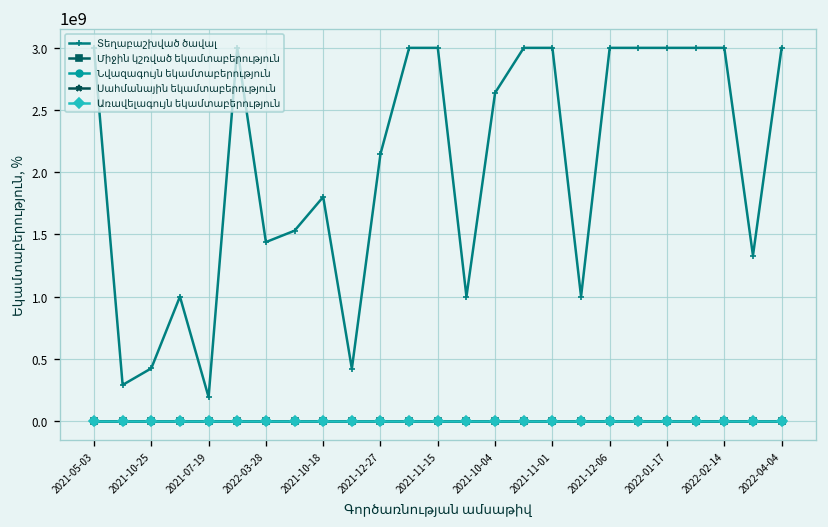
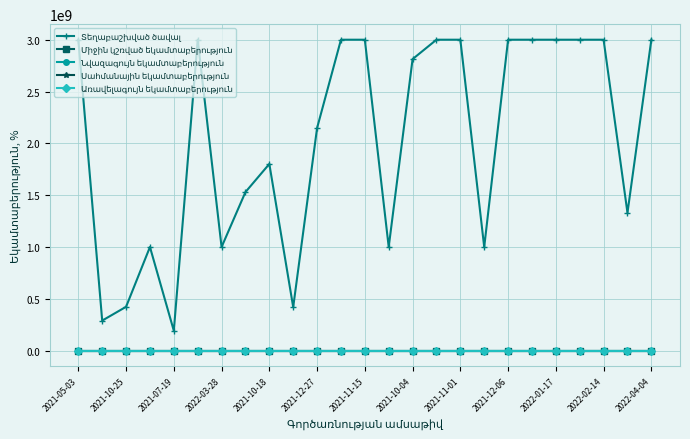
  {
    "Տեղաբաշխված ծավալ": {
      "2021-10-25": 420000000,
      "2021-07-19": 190000000,
-     "2022-03-28": 1440000000,
+     "2022-03-28": 1000000000,
      "2021-10-18": 1800000000,
      "2021-12-27": 2150000000,
      "2021-11-15": 3000000000,
-     "2021-10-04": 2640000000,
+     "2021-10-04": 2810000000,
      "2021-11-01": 3000000000,
      "2021-12-06": 3000000000,
      "2022-01-17": 3000000000,
      "2022-02-14": 3000000000,
      "2022-04-04": 3000000000
    },
    "Առավելագույն եկամտաբերություն": {
      "2021-05-03": 0,
      "2021-10-25": 0,
      "2021-07-19": 0,
      "2022-03-28": 0,
      "2021-10-18": 0,
      "2021-12-27": 0,
      "2021-11-15": 0,
      "2021-10-04": 0,
      "2021-11-01": 0,
      "2021-12-06": 0,
      "2022-01-17": 0,
      "2022-02-14": 0,
      "2022-04-04": 0
    }
  }
